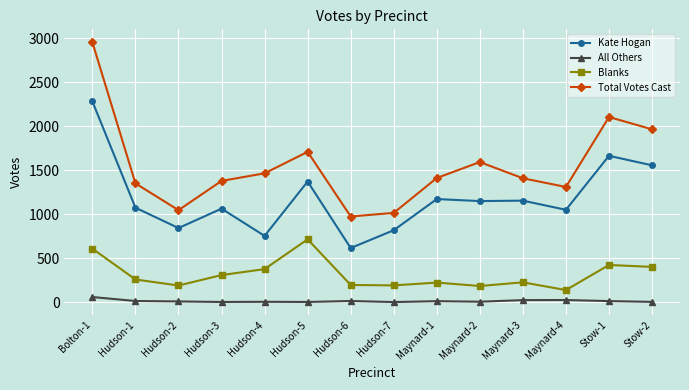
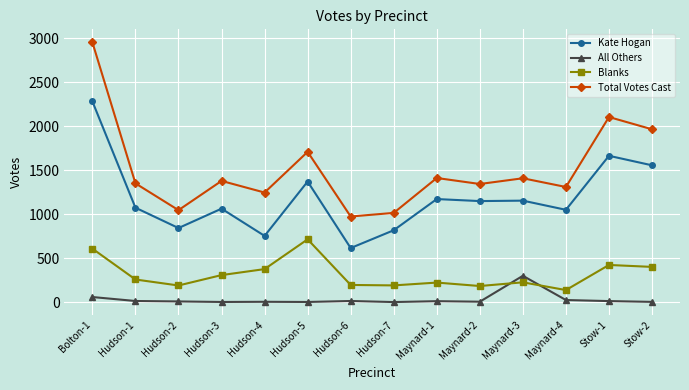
  {
    "Kate Hogan": {
      "Bolton-1": 2300,
      "Hudson-1": 1100,
      "Hudson-2": 800,
      "Hudson-3": 1100,
      "Hudson-4": 800,
      "Hudson-5": 1400,
      "Hudson-6": 600,
      "Hudson-7": 800,
      "Maynard-1": 1200,
      "Maynard-2": 1200,
      "Maynard-3": 1200,
      "Maynard-4": 1100,
      "Stow-1": 1700,
      "Stow-2": 1600
    },
    "All Others": {
      "Bolton-1": 100,
      "Hudson-1": 0,
      "Hudson-2": 0,
      "Hudson-3": 0,
      "Hudson-4": 0,
      "Hudson-5": 0,
      "Hudson-6": 0,
      "Hudson-7": 0,
      "Maynard-1": 0,
      "Maynard-2": 0,
-     "Maynard-3": 0,
+     "Maynard-3": 300,
      "Maynard-4": 0,
      "Stow-1": 0,
      "Stow-2": 0
    },
    "Blanks": {
      "Bolton-1": 600,
      "Hudson-1": 300,
      "Hudson-2": 200,
      "Hudson-3": 300,
      "Hudson-4": 400,
      "Hudson-5": 700,
      "Hudson-6": 200,
      "Hudson-7": 200,
      "Maynard-1": 200,
      "Maynard-2": 200,
      "Maynard-3": 200,
      "Maynard-4": 100,
      "Stow-1": 400,
      "Stow-2": 400
    },
    "Total Votes Cast": {
      "Bolton-1": 3000,
      "Hudson-1": 1400,
      "Hudson-2": 1000,
      "Hudson-3": 1400,
-     "Hudson-4": 1500,
+     "Hudson-4": 1200,
      "Hudson-5": 1700,
      "Hudson-6": 1000,
      "Hudson-7": 1000,
      "Maynard-1": 1400,
-     "Maynard-2": 1600,
+     "Maynard-2": 1300,
      "Maynard-3": 1400,
      "Maynard-4": 1300,
      "Stow-1": 2100,
      "Stow-2": 2000
    }
  }
